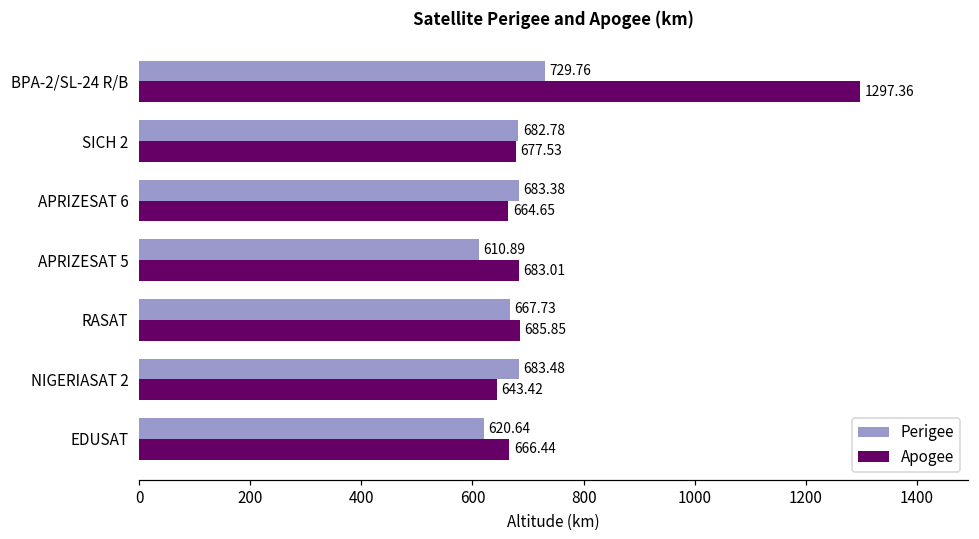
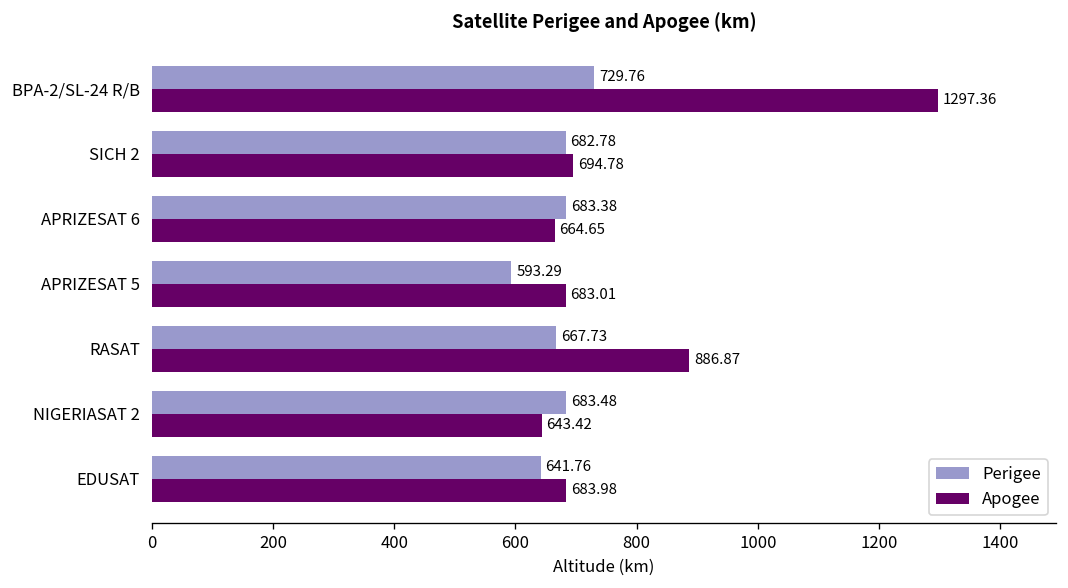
  {
    "Perigee": {
      "BPA-2/SL-24 R/B": 729.76,
      "SICH 2": 682.78,
      "APRIZESAT 6": 683.38,
-     "APRIZESAT 5": 610.89,
+     "APRIZESAT 5": 593.29,
      "RASAT": 667.73,
      "NIGERIASAT 2": 683.48,
-     "EDUSAT": 620.64
+     "EDUSAT": 641.76
    },
    "Apogee": {
      "BPA-2/SL-24 R/B": 1297.36,
-     "SICH 2": 677.53,
+     "SICH 2": 694.78,
      "APRIZESAT 6": 664.65,
      "APRIZESAT 5": 683.01,
-     "RASAT": 685.85,
+     "RASAT": 886.87,
      "NIGERIASAT 2": 643.42,
-     "EDUSAT": 666.44
+     "EDUSAT": 683.98
    }
  }
